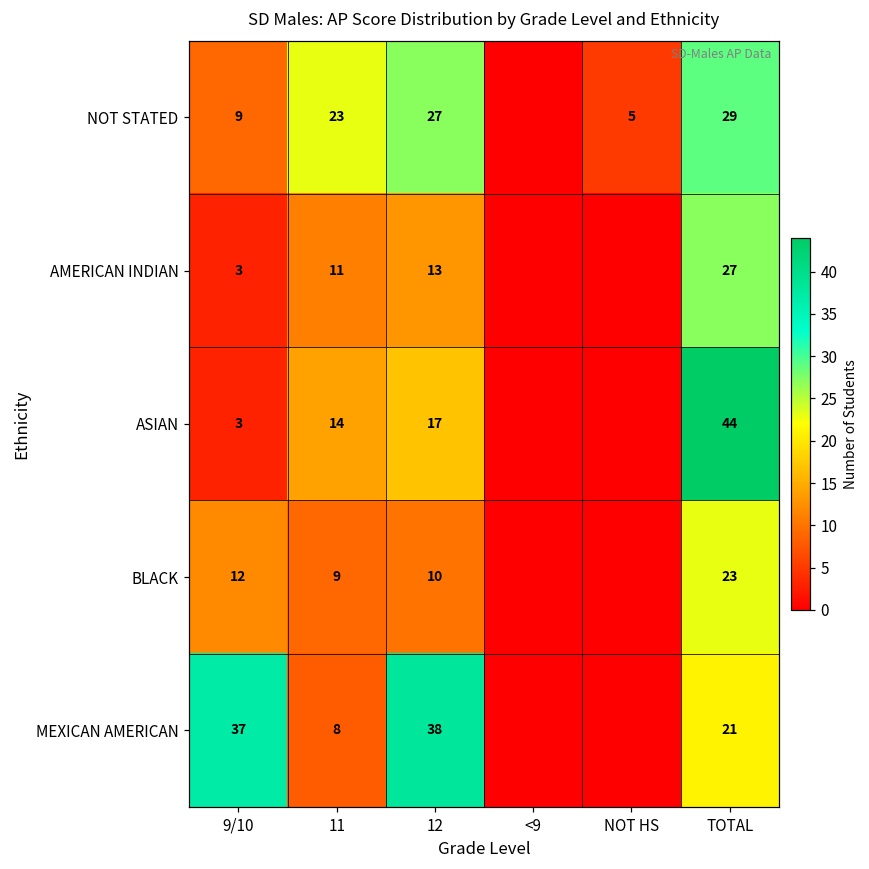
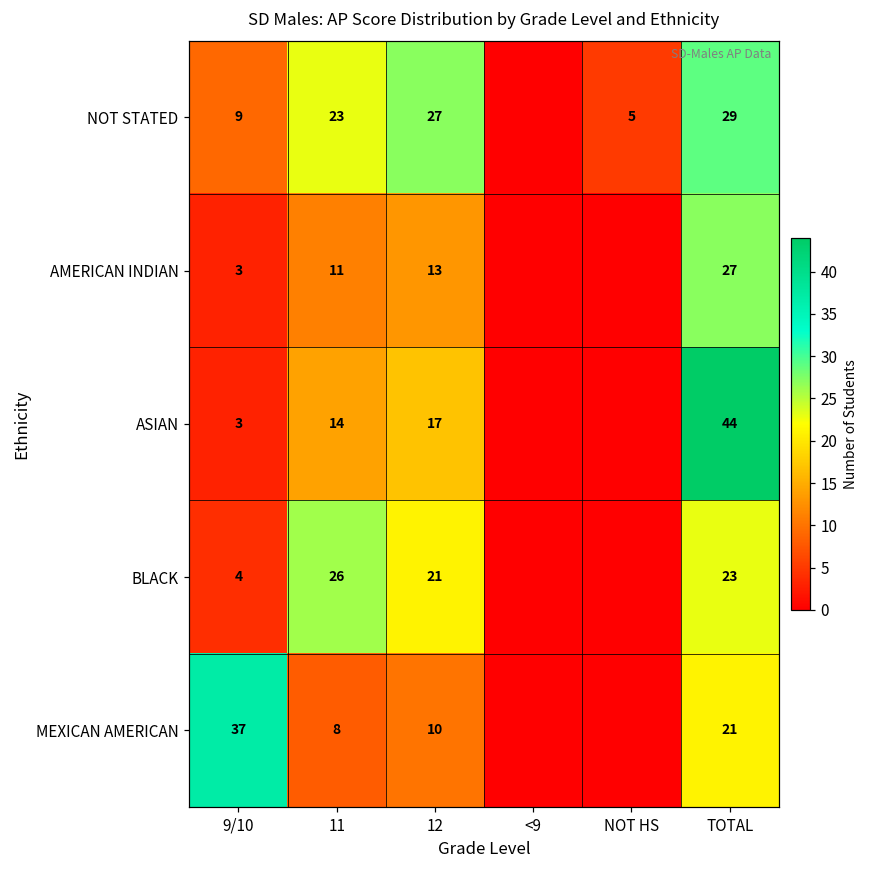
  {
    "NOT STATED": {
      "9/10": 9,
      "11": 23,
      "12": 27,
      "NOT HS": 5
    },
    "AMERICAN INDIAN": {
      "9/10": 3,
      "11": 11,
      "12": 13,
      "TOTAL": 27
    },
    "ASIAN": {
      "9/10": 3,
      "11": 14,
      "12": 17,
      "TOTAL": 44
    },
    "BLACK": {
-     "9/10": 12,
-     "11": 9,
-     "12": 10,
+     "9/10": 4,
+     "11": 26,
+     "12": 21,
      "TOTAL": 23
    },
    "MEXICAN AMERICAN": {
      "9/10": 37,
      "11": 8,
-     "12": 38,
+     "12": 10,
      "TOTAL": 21
    }
  }
